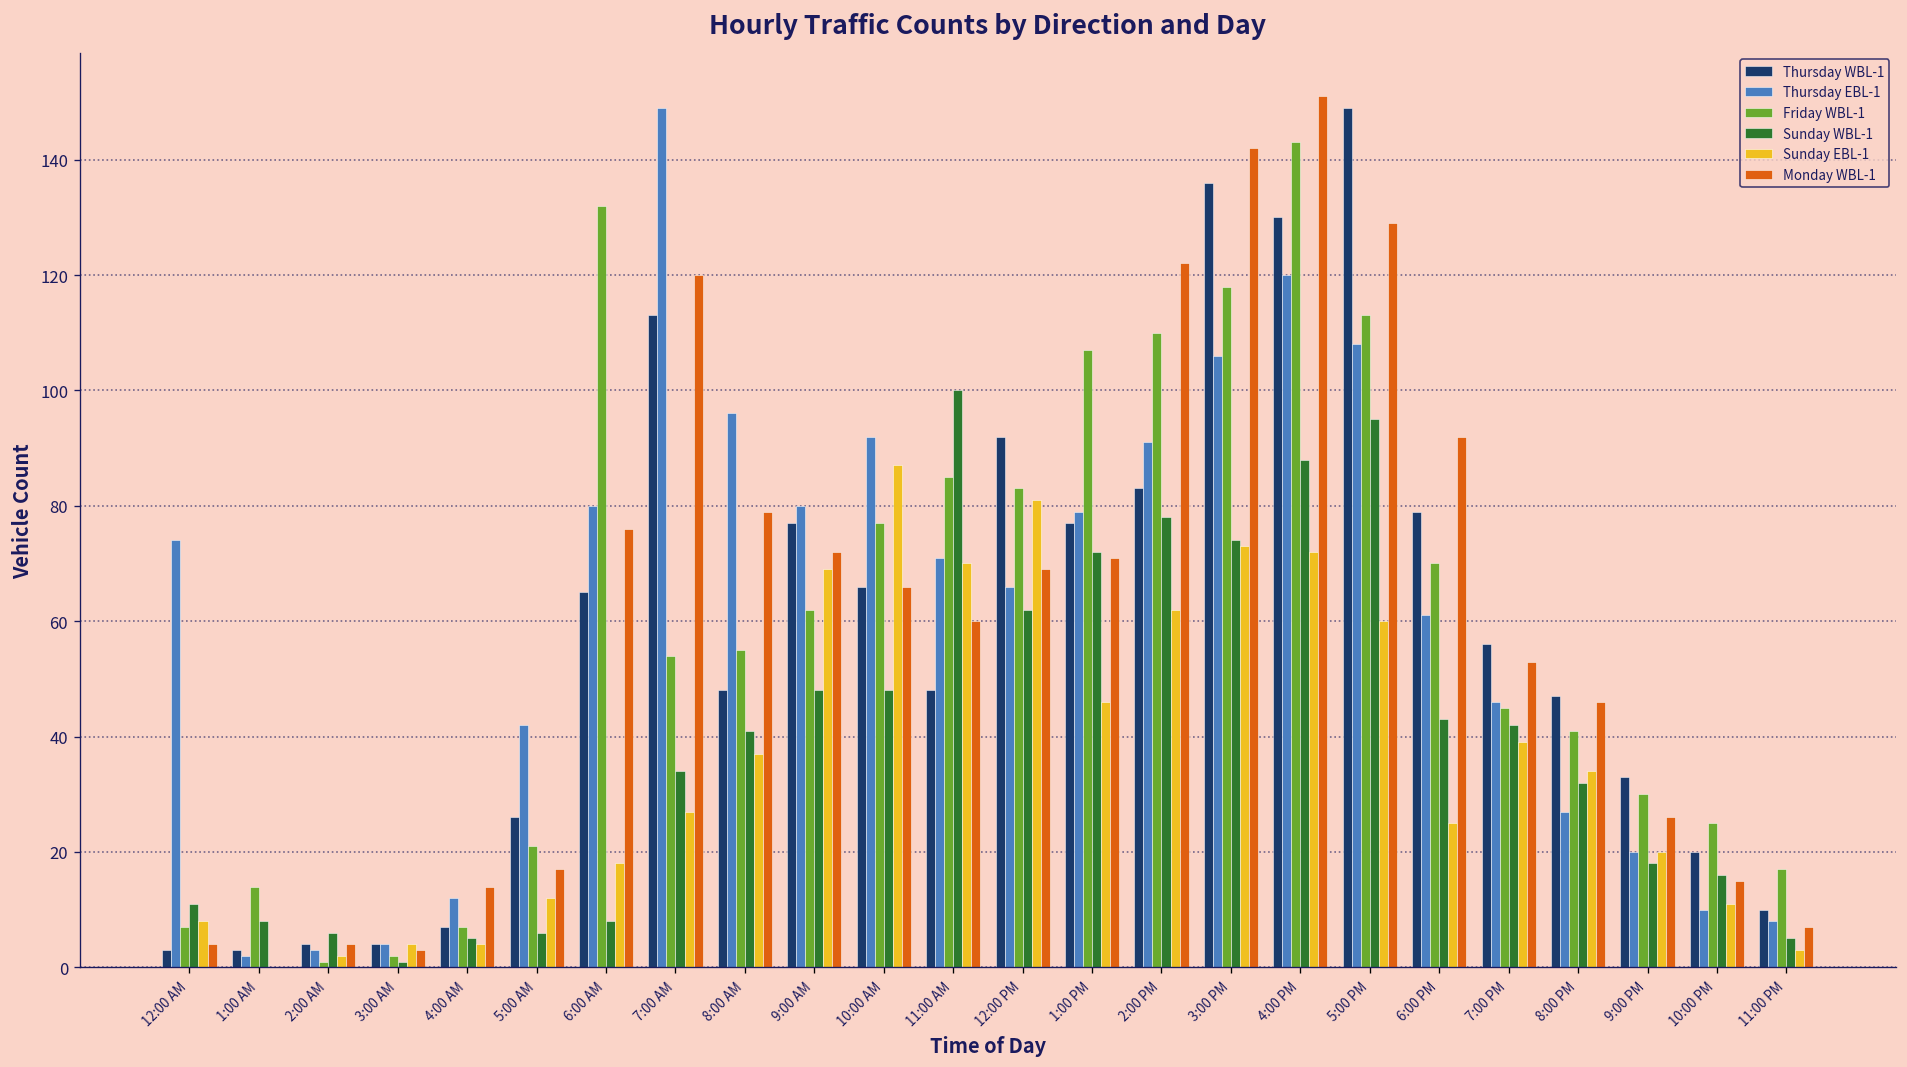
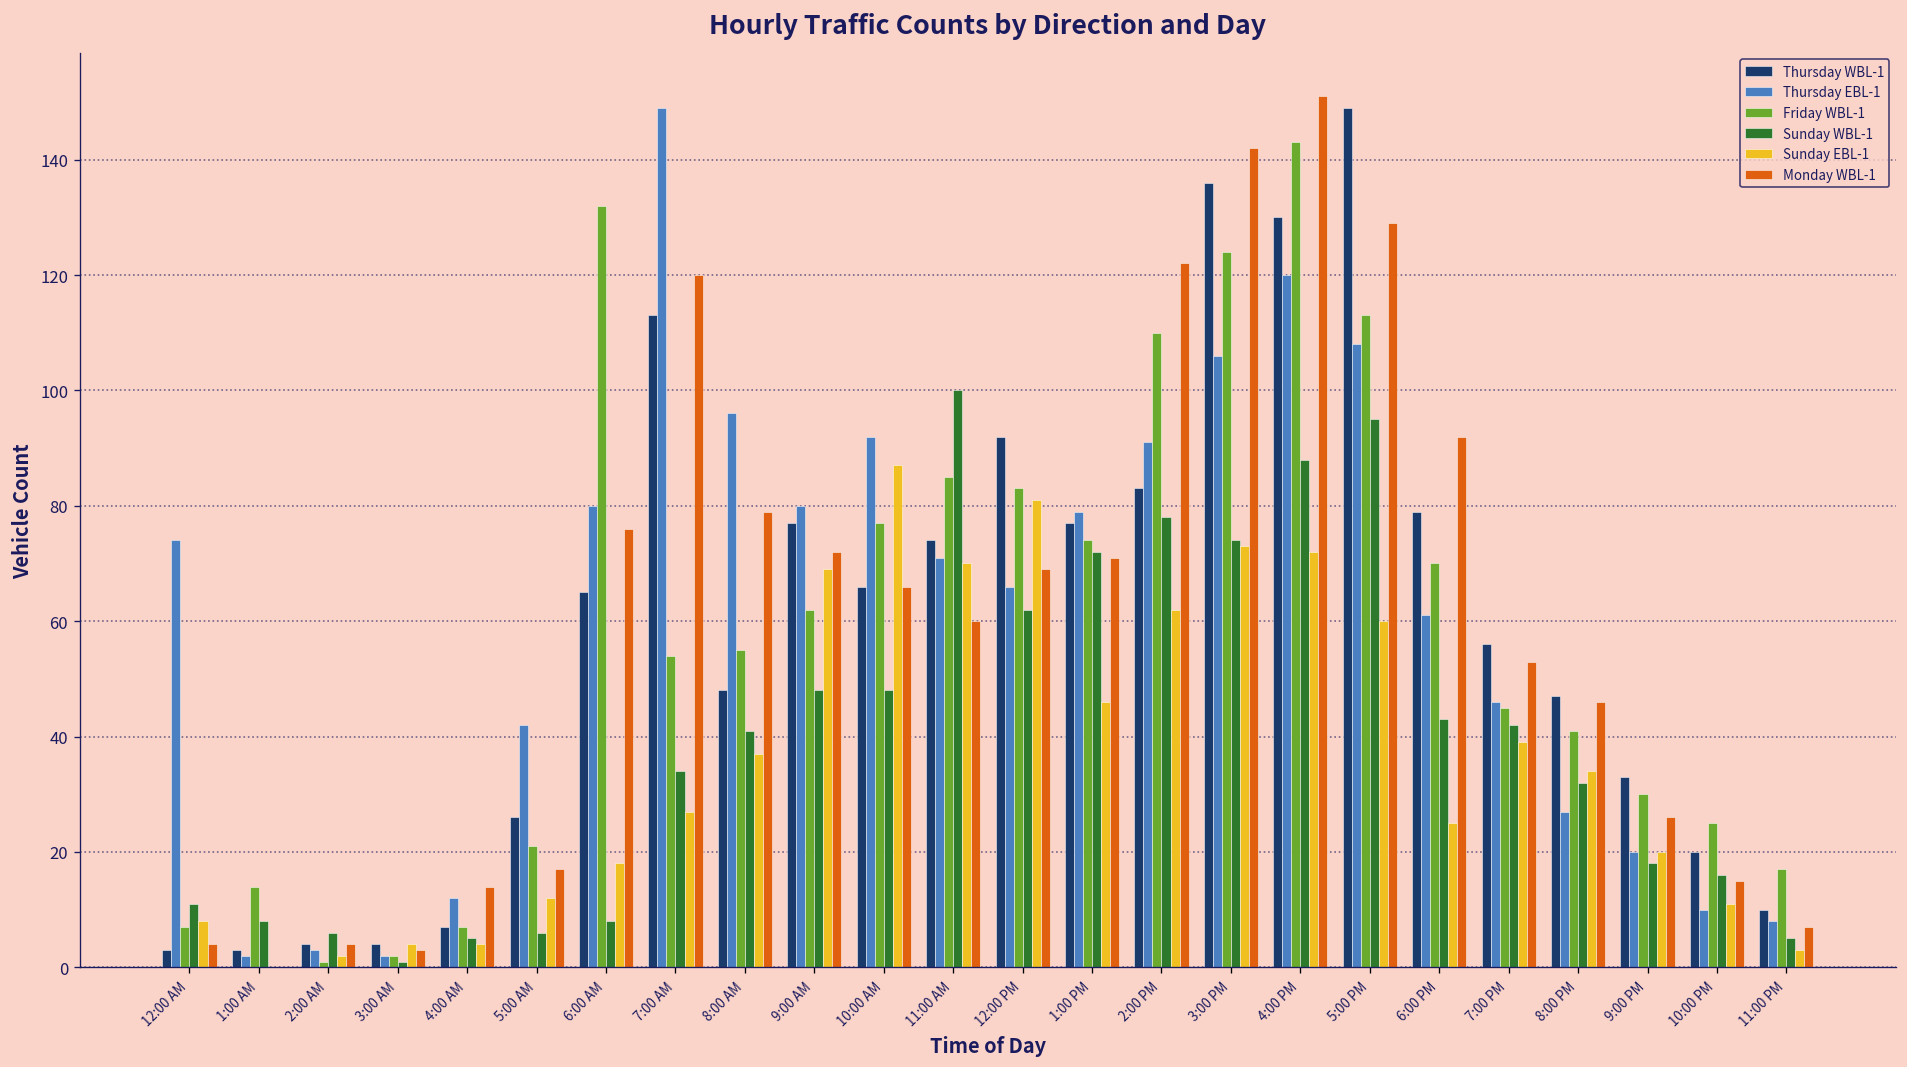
  {
    "Thursday WBL-1": {
      "12:00 AM": 3,
      "1:00 AM": 3,
      "2:00 AM": 4,
      "3:00 AM": 4,
      "4:00 AM": 7,
      "5:00 AM": 26,
      "6:00 AM": 65,
      "7:00 AM": 113,
      "8:00 AM": 48,
      "9:00 AM": 77,
      "10:00 AM": 66,
-     "11:00 AM": 48,
+     "11:00 AM": 74,
      "12:00 PM": 92,
      "1:00 PM": 77,
      "2:00 PM": 83,
      "3:00 PM": 136,
      "4:00 PM": 130,
      "5:00 PM": 149,
      "6:00 PM": 79,
      "7:00 PM": 56,
      "8:00 PM": 47,
      "9:00 PM": 33,
      "10:00 PM": 20,
      "11:00 PM": 10
    },
    "Thursday EBL-1": {
      "12:00 AM": 74,
      "1:00 AM": 2,
      "2:00 AM": 3,
-     "3:00 AM": 4,
+     "3:00 AM": 2,
      "4:00 AM": 12,
      "5:00 AM": 42,
      "6:00 AM": 80,
      "7:00 AM": 149,
      "8:00 AM": 96,
      "9:00 AM": 80,
      "10:00 AM": 92,
      "11:00 AM": 71,
      "12:00 PM": 66,
      "1:00 PM": 79,
      "2:00 PM": 91,
      "3:00 PM": 106,
      "4:00 PM": 120,
      "5:00 PM": 108,
      "6:00 PM": 61,
      "7:00 PM": 46,
      "8:00 PM": 27,
      "9:00 PM": 20,
      "10:00 PM": 10,
      "11:00 PM": 8
    },
    "Friday WBL-1": {
      "12:00 AM": 7,
      "1:00 AM": 14,
      "2:00 AM": 1,
      "3:00 AM": 2,
      "4:00 AM": 7,
      "5:00 AM": 21,
      "6:00 AM": 132,
      "7:00 AM": 54,
      "8:00 AM": 55,
      "9:00 AM": 62,
      "10:00 AM": 77,
      "11:00 AM": 85,
      "12:00 PM": 83,
-     "1:00 PM": 107,
+     "1:00 PM": 74,
      "2:00 PM": 110,
-     "3:00 PM": 118,
+     "3:00 PM": 124,
      "4:00 PM": 143,
      "5:00 PM": 113,
      "6:00 PM": 70,
      "7:00 PM": 45,
      "8:00 PM": 41,
      "9:00 PM": 30,
      "10:00 PM": 25,
      "11:00 PM": 17
    },
    "Sunday WBL-1": {
      "12:00 AM": 11,
      "1:00 AM": 8,
      "2:00 AM": 6,
      "3:00 AM": 1,
      "4:00 AM": 5,
      "5:00 AM": 6,
      "6:00 AM": 8,
      "7:00 AM": 34,
      "8:00 AM": 41,
      "9:00 AM": 48,
      "10:00 AM": 48,
      "11:00 AM": 100,
      "12:00 PM": 62,
      "1:00 PM": 72,
      "2:00 PM": 78,
      "3:00 PM": 74,
      "4:00 PM": 88,
      "5:00 PM": 95,
      "6:00 PM": 43,
      "7:00 PM": 42,
      "8:00 PM": 32,
      "9:00 PM": 18,
      "10:00 PM": 16,
      "11:00 PM": 5
    },
    "Sunday EBL-1": {
      "12:00 AM": 8,
      "1:00 AM": 0,
      "2:00 AM": 2,
      "3:00 AM": 4,
      "4:00 AM": 4,
      "5:00 AM": 12,
      "6:00 AM": 18,
      "7:00 AM": 27,
      "8:00 AM": 37,
      "9:00 AM": 69,
      "10:00 AM": 87,
      "11:00 AM": 70,
      "12:00 PM": 81,
      "1:00 PM": 46,
      "2:00 PM": 62,
      "3:00 PM": 73,
      "4:00 PM": 72,
      "5:00 PM": 60,
      "6:00 PM": 25,
      "7:00 PM": 39,
      "8:00 PM": 34,
      "9:00 PM": 20,
      "10:00 PM": 11,
      "11:00 PM": 3
    },
    "Monday WBL-1": {
      "12:00 AM": 4,
      "1:00 AM": 0,
      "2:00 AM": 4,
      "3:00 AM": 3,
      "4:00 AM": 14,
      "5:00 AM": 17,
      "6:00 AM": 76,
      "7:00 AM": 120,
      "8:00 AM": 79,
      "9:00 AM": 72,
      "10:00 AM": 66,
      "11:00 AM": 60,
      "12:00 PM": 69,
      "1:00 PM": 71,
      "2:00 PM": 122,
      "3:00 PM": 142,
      "4:00 PM": 151,
      "5:00 PM": 129,
      "6:00 PM": 92,
      "7:00 PM": 53,
      "8:00 PM": 46,
      "9:00 PM": 26,
      "10:00 PM": 15,
      "11:00 PM": 7
    }
  }
